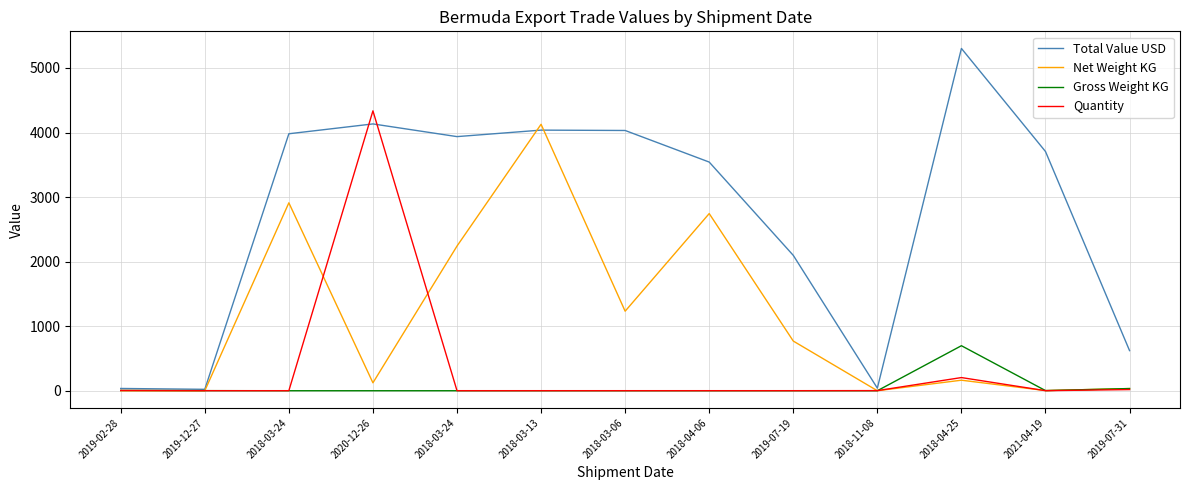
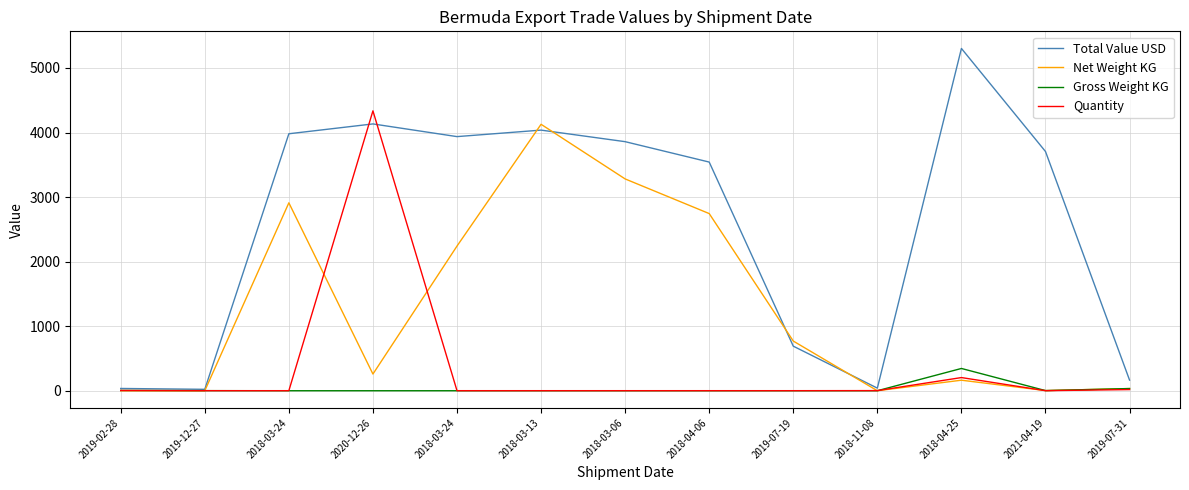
  {
    "Total Value USD": {
      "2020-12-26": 4100,
      "2018-03-13": 4000,
-     "2018-03-06": 4000,
+     "2018-03-06": 3900,
      "2018-04-06": 3500,
-     "2019-07-19": 2100,
+     "2019-07-19": 700,
      "2018-04-25": 5300,
      "2021-04-19": 3700,
-     "2019-07-31": 600
+     "2019-07-31": 200
    },
    "Net Weight KG": {
-     "2020-12-26": 100,
+     "2020-12-26": 300,
      "2018-03-13": 4100,
-     "2018-03-06": 1200,
+     "2018-03-06": 3300,
      "2018-04-06": 2700,
      "2019-07-19": 800,
      "2018-04-25": 200
    },
    "Gross Weight KG": {
      "2020-12-26": 0,
-     "2018-04-25": 700
+     "2018-04-25": 300
    },
    "Quantity": {
      "2020-12-26": 4300,
      "2018-04-25": 200
    }
  }
